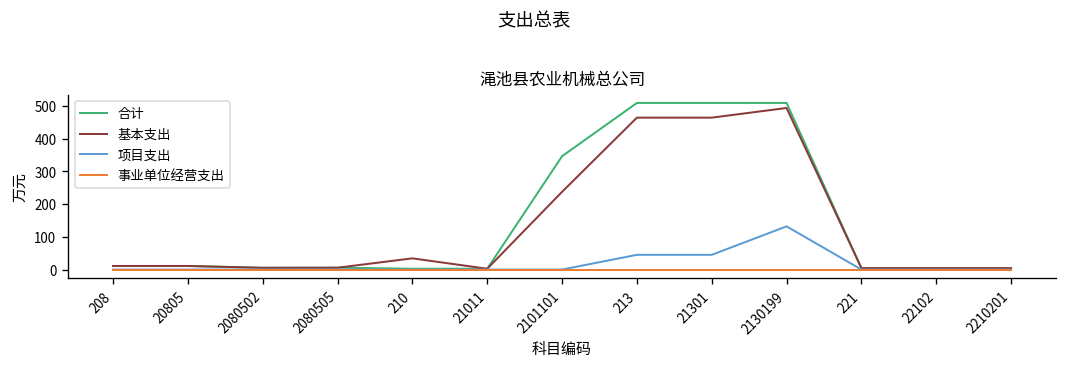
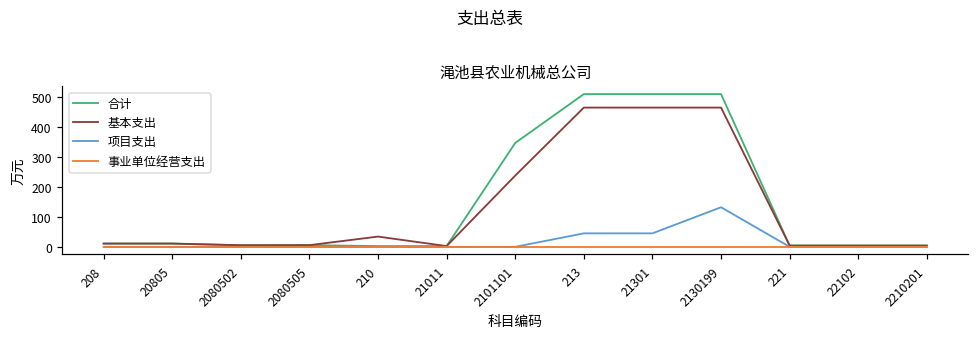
  {
    "合计": {
      "2101101": 350,
      "213": 510,
      "21301": 510,
      "2130199": 510
    },
    "基本支出": {
      "210": 30,
      "2101101": 240,
      "213": 460,
      "21301": 460,
-     "2130199": 490
+     "2130199": 460
    },
    "项目支出": {
      "213": 50,
      "21301": 50,
      "2130199": 130
    },
    "事业单位经营支出": {
      "213": 0,
      "21301": 0,
      "2130199": 0
    }
  }
